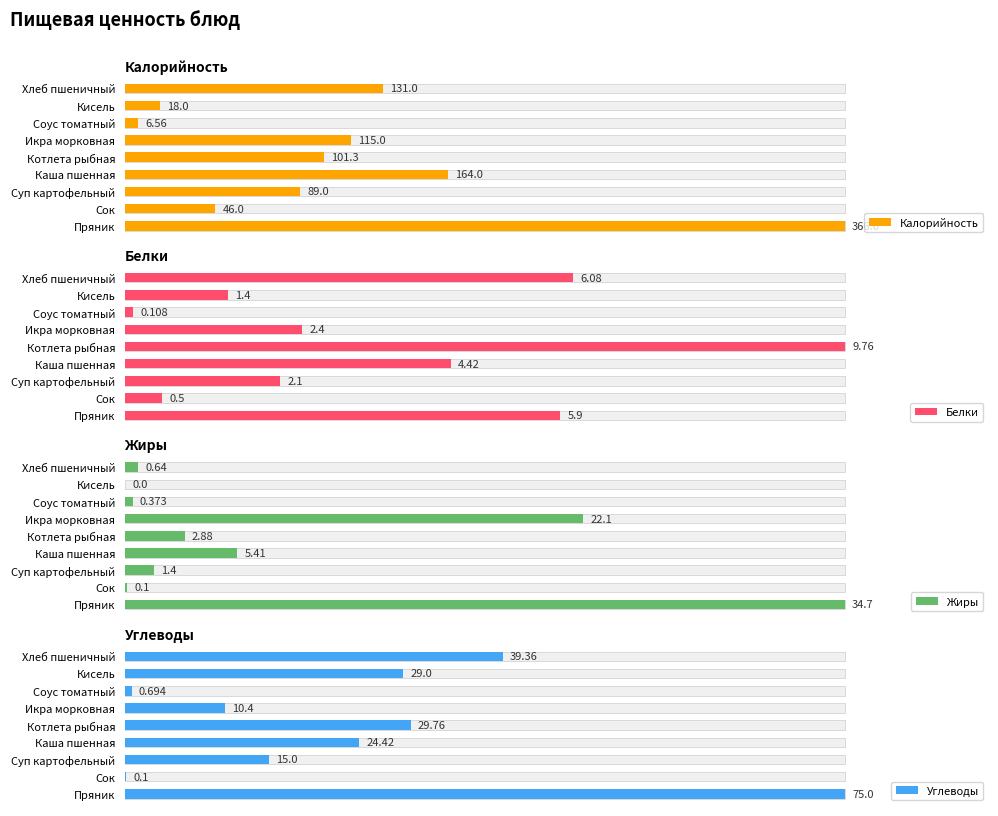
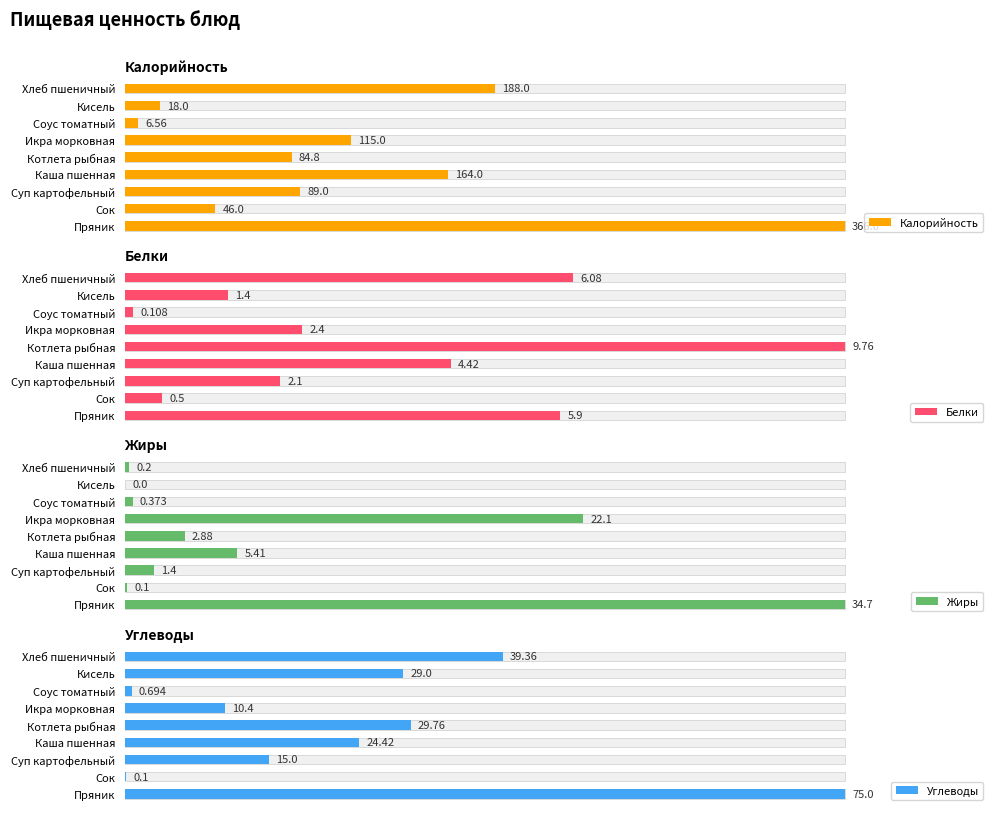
  {
    "Калорийность": {
      "Калорийность": {
-       "Хлеб пшеничный": 131.0,
-       "Котлета рыбная": 101.3
+       "Хлеб пшеничный": 188.0,
+       "Котлета рыбная": 84.8
      }
    },
    "Белки": {
      "Белки": {
        "Котлета рыбная": 9.76
      }
    },
    "Жиры": {
      "Жиры": {
-       "Хлеб пшеничный": 0.64,
+       "Хлеб пшеничный": 0.2,
        "Кисель": 0.0,
        "Пряник": 34.7
      }
    },
    "Углеводы": {
      "Углеводы": {
        "Сок": 0.1,
        "Пряник": 75.0
      }
    }
  }
